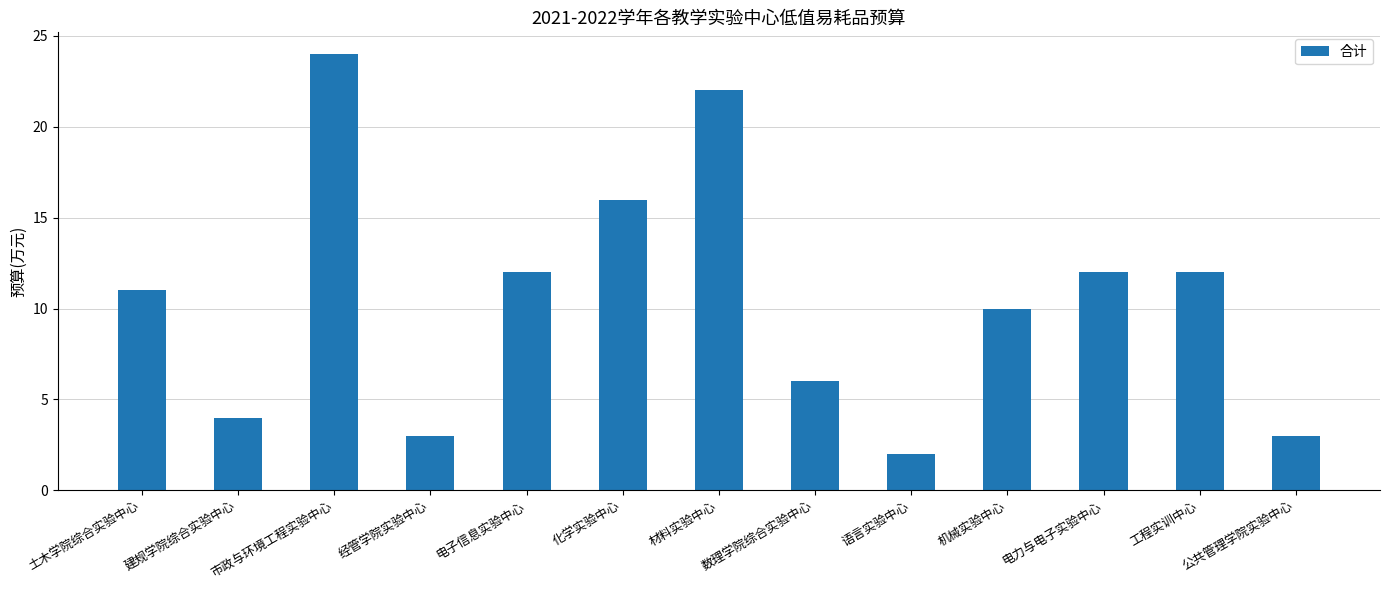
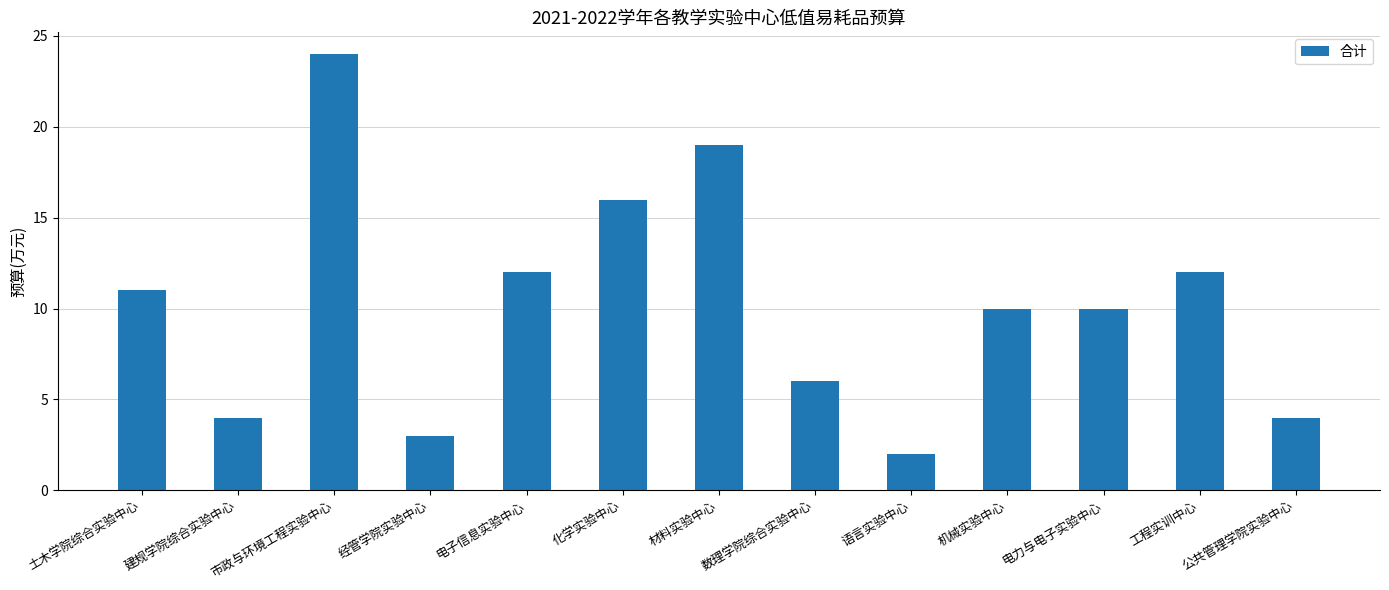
  {
    "土木学院综合实验中心": 11,
    "建规学院综合实验中心": 4,
    "市政与环境工程实验中心": 24,
    "经管学院实验中心": 3,
    "电子信息实验中心": 12,
    "化学实验中心": 16,
-   "材料实验中心": 22,
+   "材料实验中心": 19,
    "数理学院综合实验中心": 6,
    "语言实验中心": 2,
    "机械实验中心": 10,
-   "电力与电子实验中心": 12,
+   "电力与电子实验中心": 10,
    "工程实训中心": 12,
-   "公共管理学院实验中心": 3
+   "公共管理学院实验中心": 4
  }
